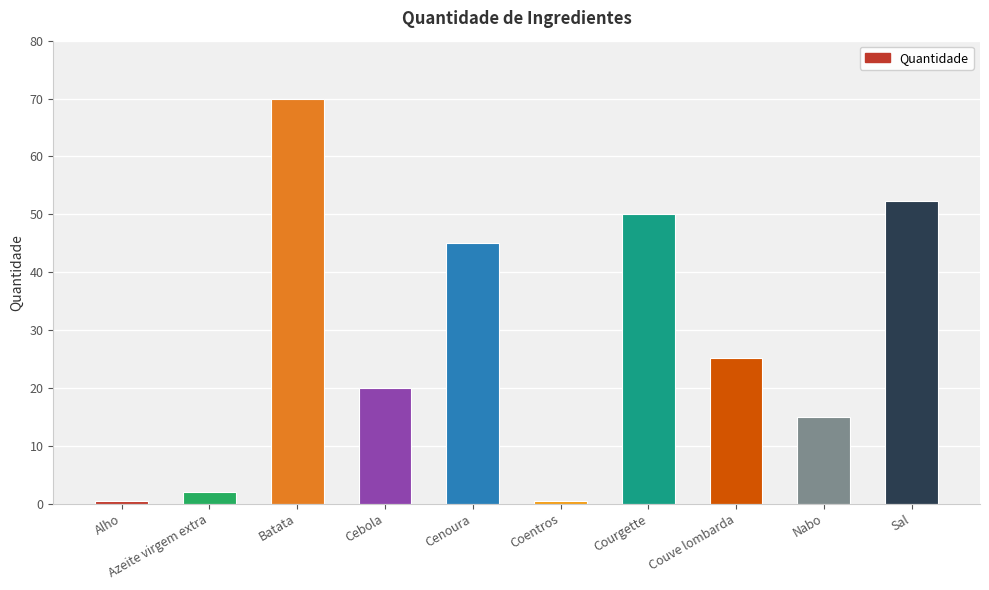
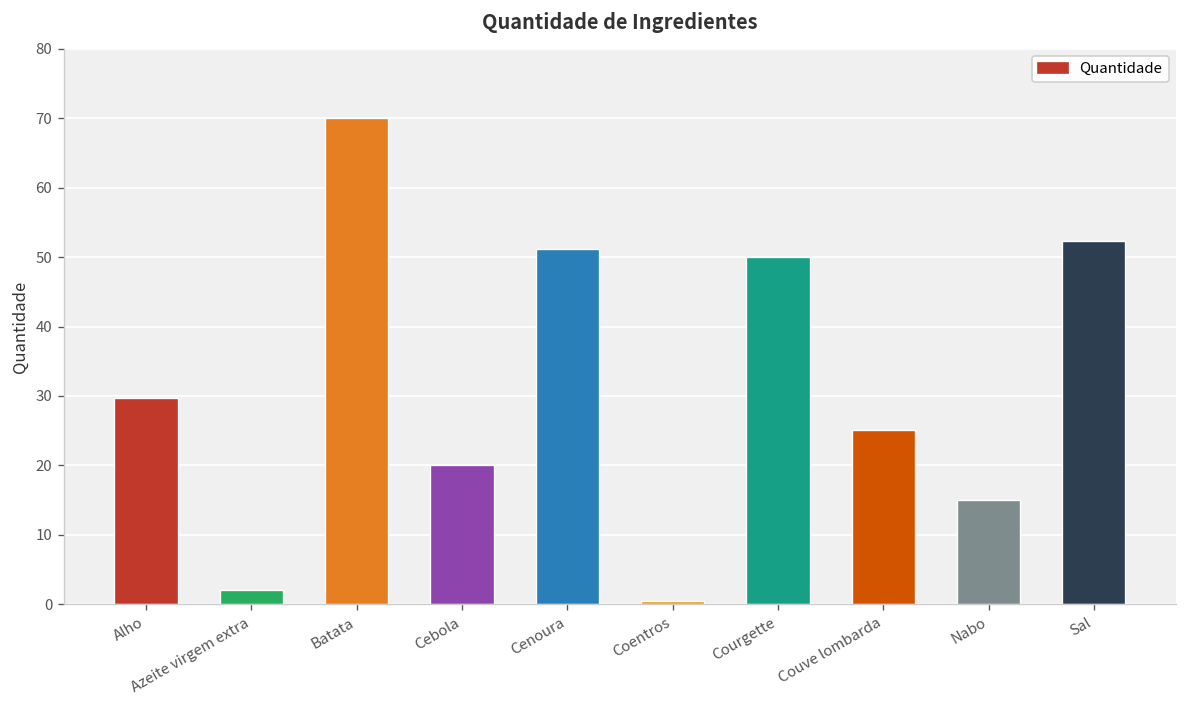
  {
-   "Alho": 1,
+   "Alho": 30,
    "Azeite virgem extra": 2,
    "Batata": 70,
    "Cebola": 20,
-   "Cenoura": 45,
+   "Cenoura": 51,
    "Coentros": 1,
    "Courgette": 50,
    "Couve lombarda": 25,
    "Nabo": 15,
    "Sal": 52
  }
